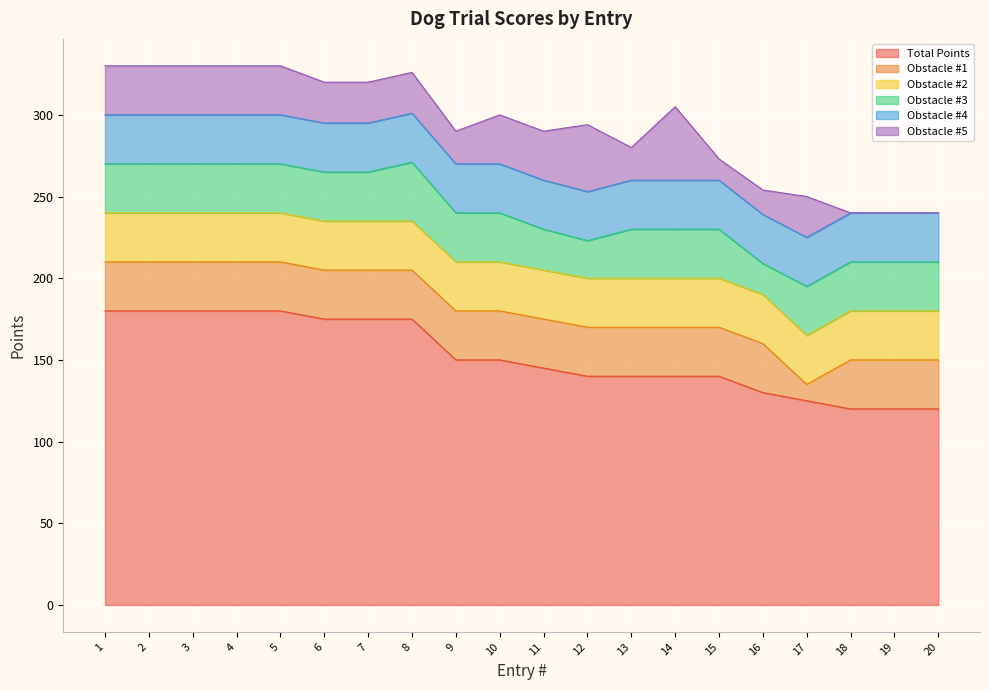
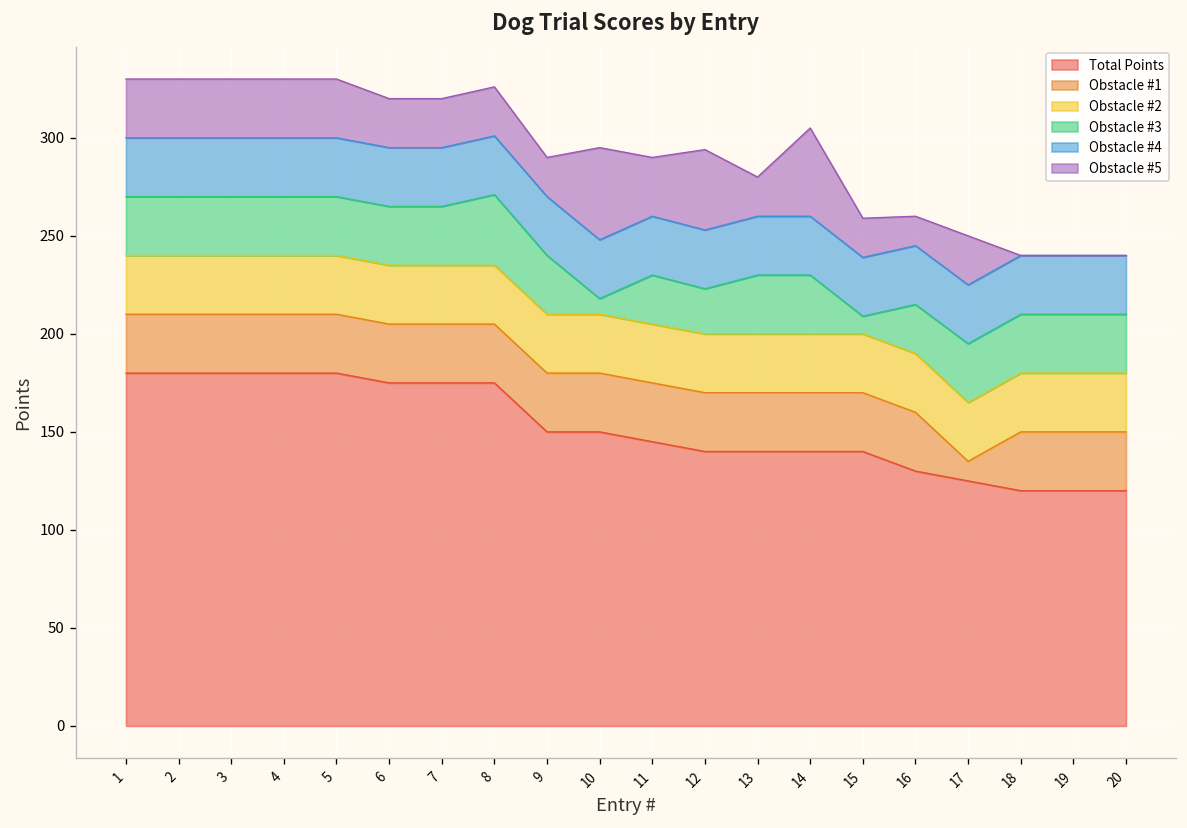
  {
    "Obstacle #2": {
      "1": 30,
      "2": 30,
      "3": 30,
      "4": 30,
      "5": 30,
      "6": 30,
      "7": 30,
      "8": 30,
      "9": 30,
      "10": 30,
      "11": 30,
      "12": 30,
      "13": 30,
      "14": 30,
      "15": 30,
      "16": 30,
      "17": 30,
      "18": 30,
      "19": 30,
      "20": 30
    },
    "Obstacle #3": {
      "1": 30,
      "2": 30,
      "3": 30,
      "4": 30,
      "5": 30,
      "6": 30,
      "7": 30,
      "8": 36,
      "9": 30,
-     "10": 30,
+     "10": 8,
      "11": 25,
      "12": 23,
      "13": 30,
      "14": 30,
-     "15": 30,
-     "16": 19,
+     "15": 9,
+     "16": 25,
      "17": 30,
      "18": 30,
      "19": 30,
      "20": 30
    },
    "Obstacle #4": {
      "1": 30,
      "2": 30,
      "3": 30,
      "4": 30,
      "5": 30,
      "6": 30,
      "7": 30,
      "8": 30,
      "9": 30,
      "10": 30,
      "11": 30,
      "12": 30,
      "13": 30,
      "14": 30,
      "15": 30,
      "16": 30,
      "17": 30
    },
    "Obstacle #5": {
      "1": 30,
      "2": 30,
      "3": 30,
      "4": 30,
      "5": 30,
      "6": 25,
      "7": 25,
      "8": 25,
      "9": 20,
-     "10": 30,
+     "10": 47,
      "11": 30,
      "12": 41,
      "13": 20,
      "14": 45,
-     "15": 13,
+     "15": 20,
      "16": 15,
      "17": 25
    }
  }
